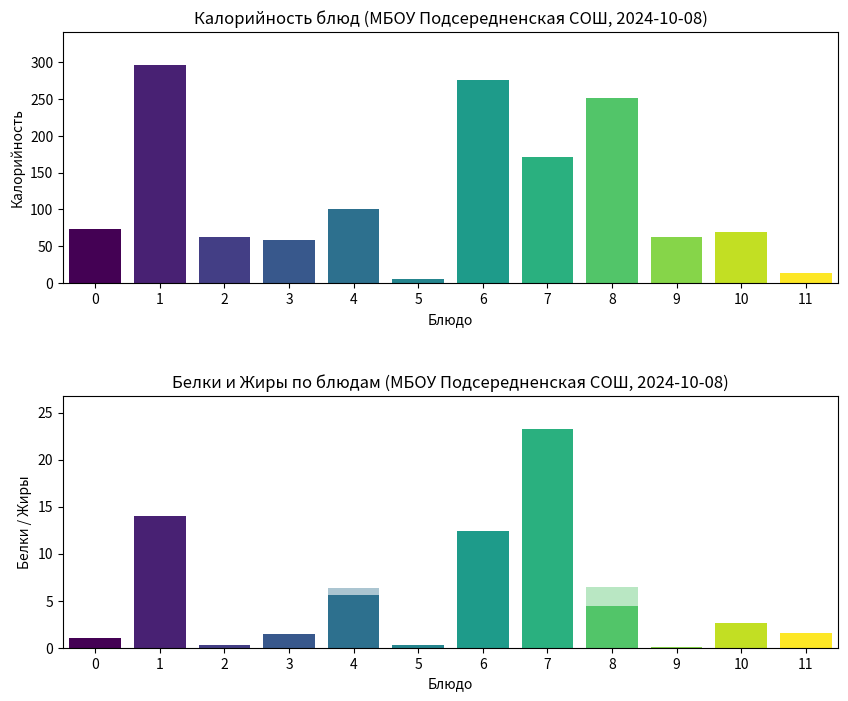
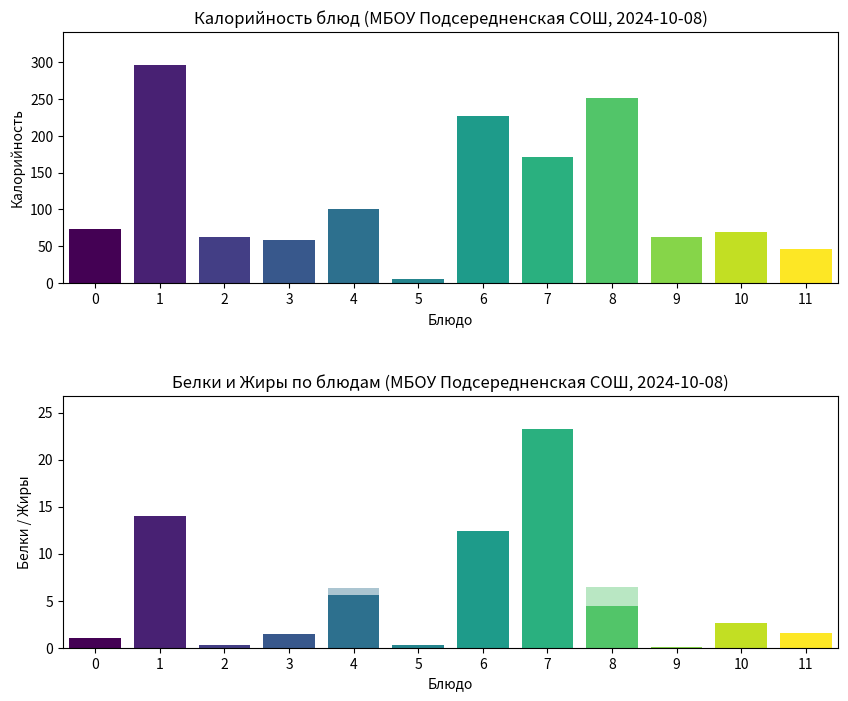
  {
    "Калорийность блюд (МБОУ Подсередненская СОШ, 2024-10-08)": {
      "0": 70,
      "1": 300,
      "2": 60,
      "3": 60,
      "4": 100,
      "5": 10,
-     "6": 280,
+     "6": 230,
      "7": 170,
      "8": 250,
      "9": 60,
      "10": 70,
-     "11": 10
+     "11": 50
    }
  }
